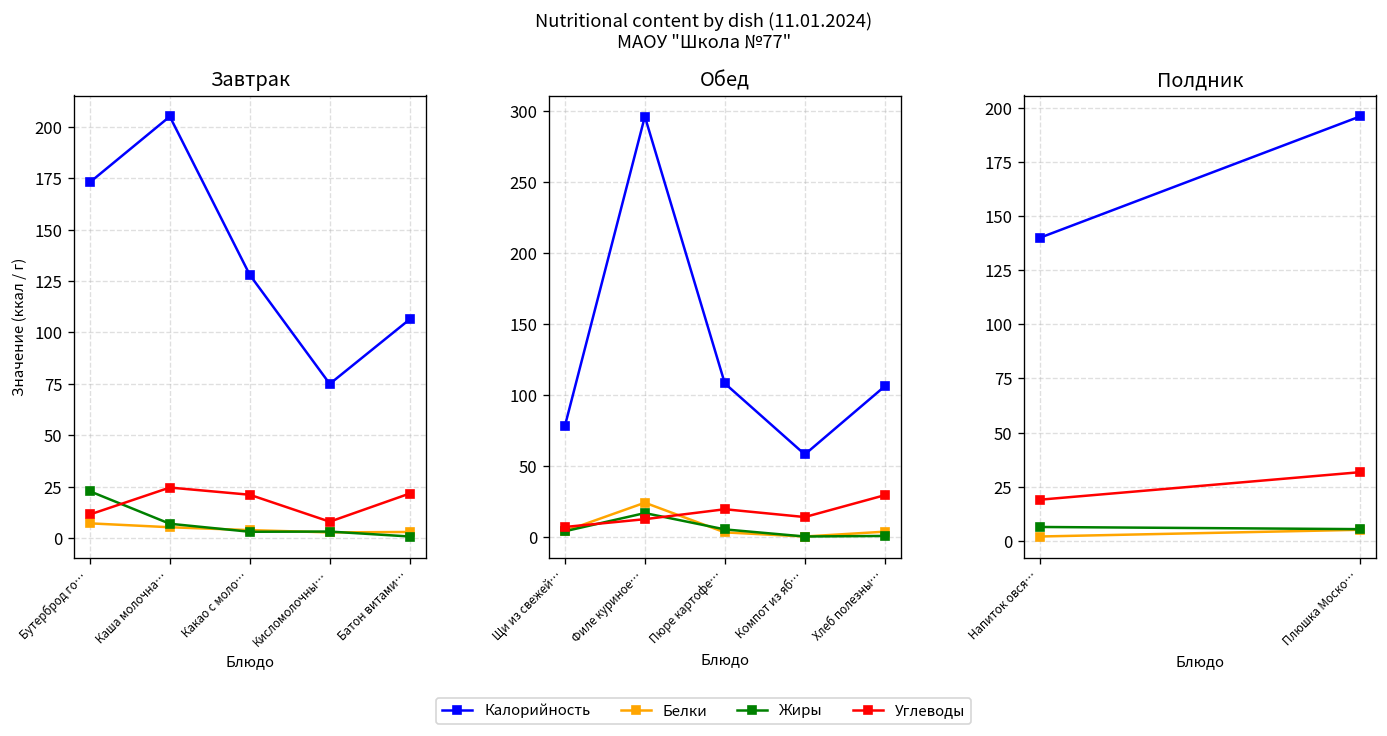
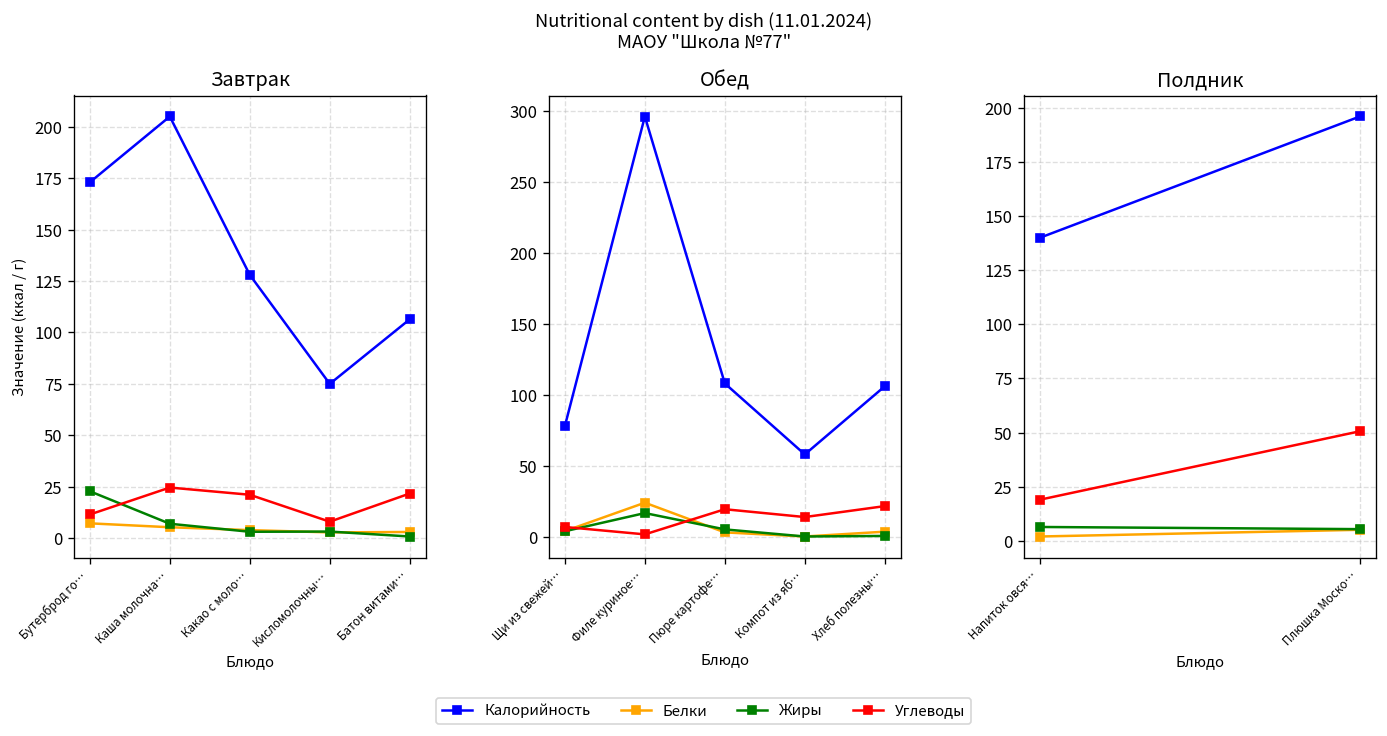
  {
    "Завтрак": {
      "Калорийность": {
        "Бутерброд го…": 173,
        "Каша молочна…": 205,
        "Какао с моло…": 128,
        "Кисломолочны…": 75,
        "Батон витами…": 106
      },
      "Белки": {
        "Бутерброд го…": 7,
        "Каша молочна…": 5,
        "Батон витами…": 3
      },
      "Жиры": {
        "Бутерброд го…": 23,
        "Каша молочна…": 7,
        "Батон витами…": 1
      },
      "Углеводы": {
        "Бутерброд го…": 12,
        "Каша молочна…": 25,
        "Какао с моло…": 21,
        "Кисломолочны…": 8,
        "Батон витами…": 22
      }
    },
    "Обед": {
      "Калорийность": {
        "Щи из свежей…": 78,
        "Филе куриное…": 296,
        "Пюре картофе…": 108,
        "Компот из яб…": 58,
        "Хлеб полезны…": 106
      },
      "Белки": {
        "Филе куриное…": 24,
        "Хлеб полезны…": 4
      },
      "Жиры": {
        "Филе куриное…": 17,
        "Хлеб полезны…": 1
      },
      "Углеводы": {
        "Щи из свежей…": 7,
-       "Филе куриное…": 12,
+       "Филе куриное…": 2,
        "Пюре картофе…": 19,
        "Компот из яб…": 14,
-       "Хлеб полезны…": 29
+       "Хлеб полезны…": 22
      }
    },
    "Полдник": {
      "Калорийность": {
        "Напиток овся…": 140,
        "Плюшка Моско…": 196
      },
      "Белки": {
        "Напиток овся…": 2
      },
      "Жиры": {
        "Напиток овся…": 6
      },
      "Углеводы": {
        "Напиток овся…": 19,
-       "Плюшка Моско…": 32
+       "Плюшка Моско…": 51
      }
    }
  }
